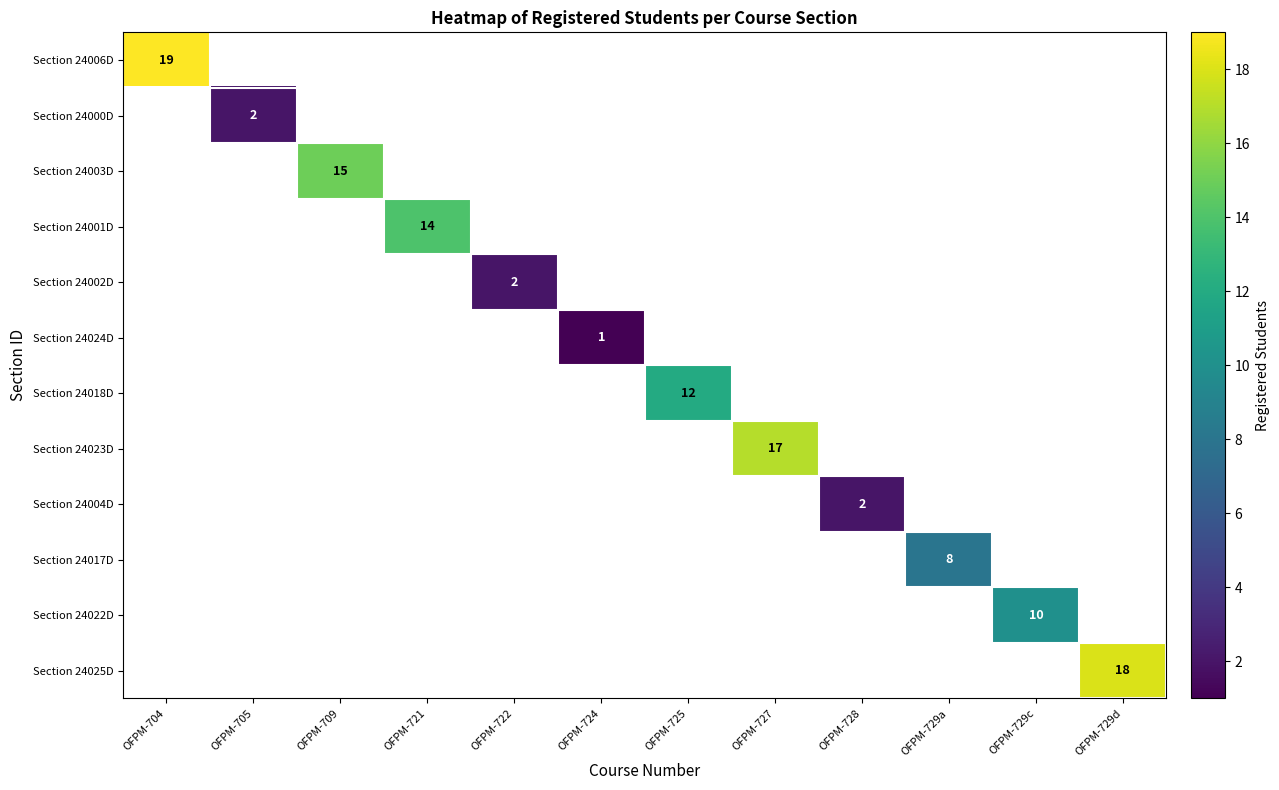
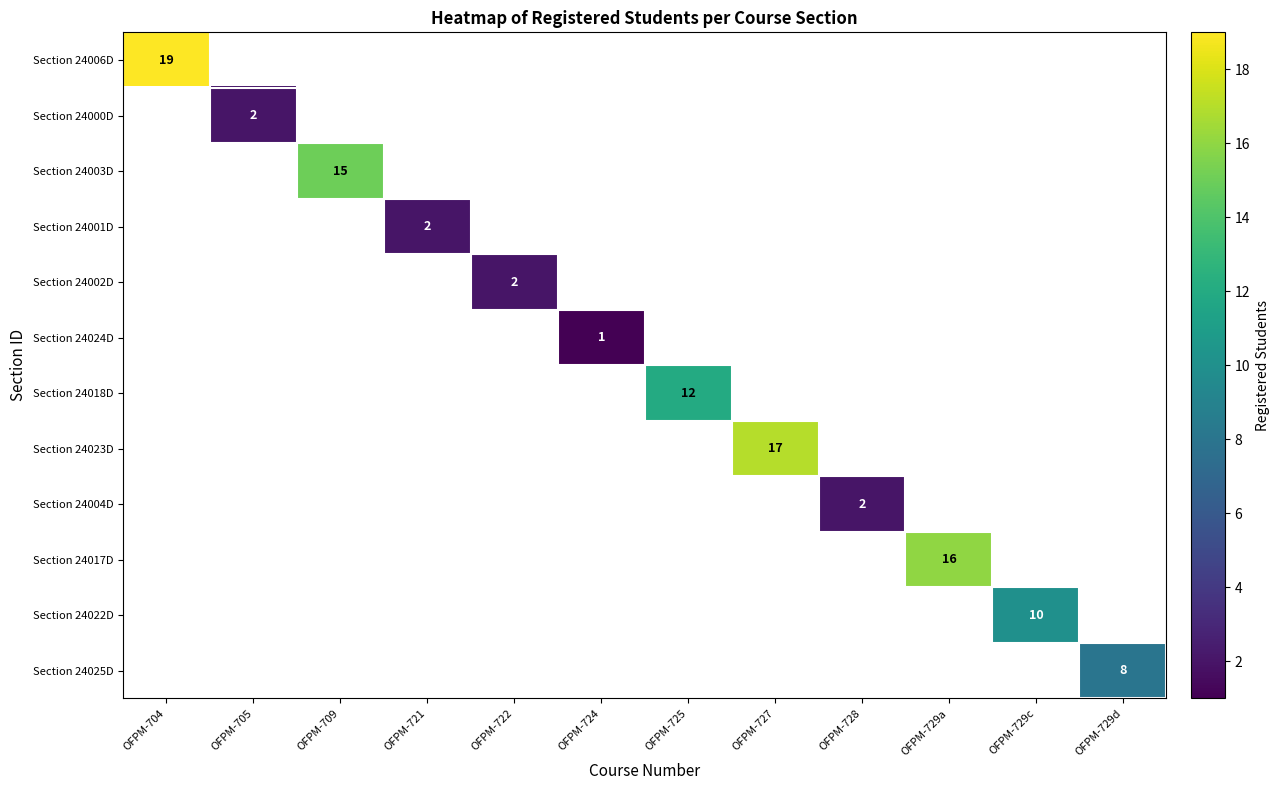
  {
    "Section 24006D": {
      "OFPM-704": 19
    },
    "Section 24000D": {
      "OFPM-705": 2
    },
    "Section 24003D": {
      "OFPM-709": 15
    },
    "Section 24001D": {
-     "OFPM-721": 14
+     "OFPM-721": 2
    },
    "Section 24002D": {
      "OFPM-722": 2
    },
    "Section 24024D": {
      "OFPM-724": 1
    },
    "Section 24018D": {
      "OFPM-725": 12
    },
    "Section 24023D": {
      "OFPM-727": 17
    },
    "Section 24004D": {
      "OFPM-728": 2
    },
    "Section 24017D": {
-     "OFPM-729a": 8
+     "OFPM-729a": 16
    },
    "Section 24022D": {
      "OFPM-729c": 10
    },
    "Section 24025D": {
-     "OFPM-729d": 18
+     "OFPM-729d": 8
    }
  }
